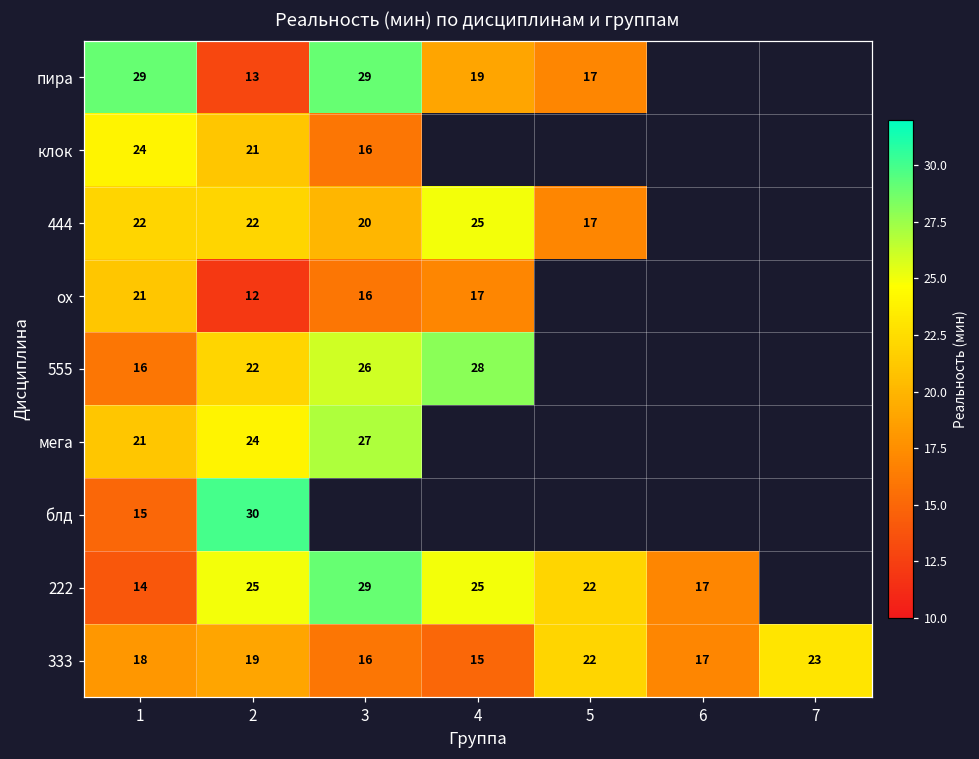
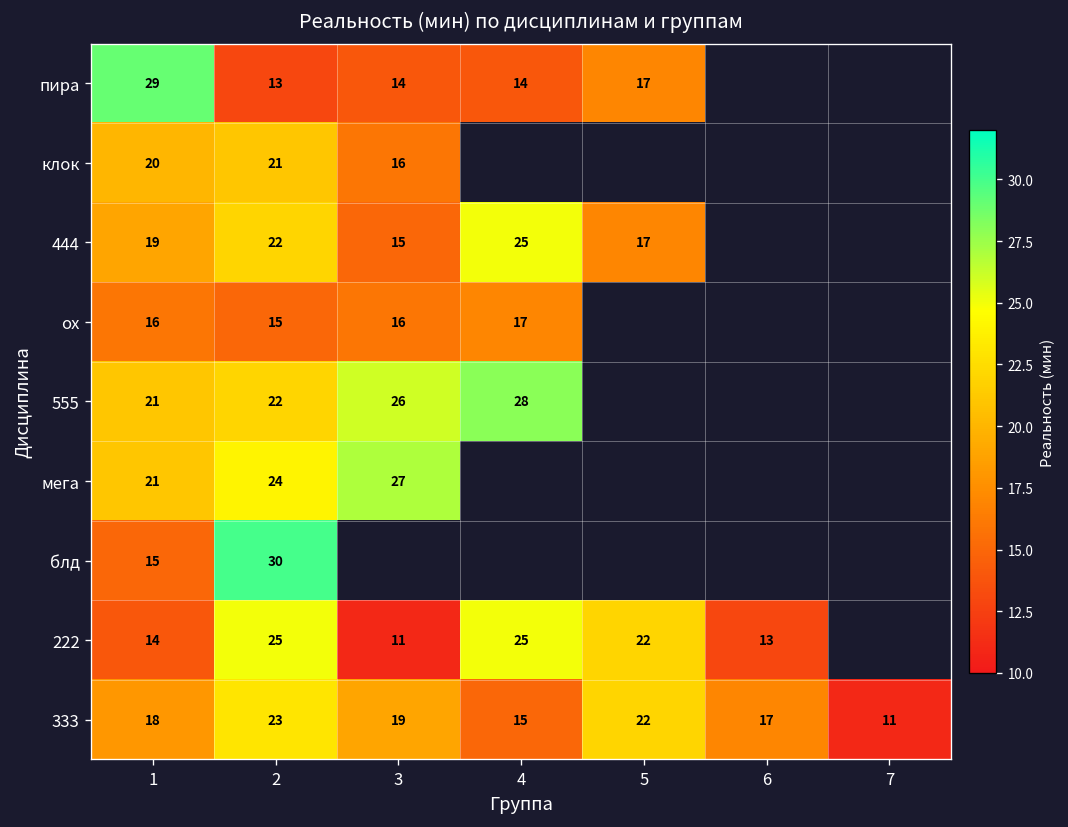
  {
    "пира": {
      "1": 29,
      "2": 13,
-     "3": 29,
-     "4": 19,
+     "3": 14,
+     "4": 14,
      "5": 17
    },
    "клок": {
-     "1": 24,
+     "1": 20,
      "2": 21,
      "3": 16
    },
    "444": {
-     "1": 22,
+     "1": 19,
      "2": 22,
-     "3": 20,
+     "3": 15,
      "4": 25,
      "5": 17
    },
    "ох": {
-     "1": 21,
-     "2": 12,
+     "1": 16,
+     "2": 15,
      "3": 16,
      "4": 17
    },
    "555": {
-     "1": 16,
+     "1": 21,
      "2": 22,
      "3": 26,
      "4": 28
    },
    "мега": {
      "1": 21,
      "2": 24,
      "3": 27
    },
    "блд": {
      "1": 15,
      "2": 30
    },
    "222": {
      "1": 14,
      "2": 25,
-     "3": 29,
+     "3": 11,
      "4": 25,
      "5": 22,
-     "6": 17
+     "6": 13
    },
    "333": {
      "1": 18,
-     "2": 19,
-     "3": 16,
+     "2": 23,
+     "3": 19,
      "4": 15,
      "5": 22,
      "6": 17,
-     "7": 23
+     "7": 11
    }
  }
